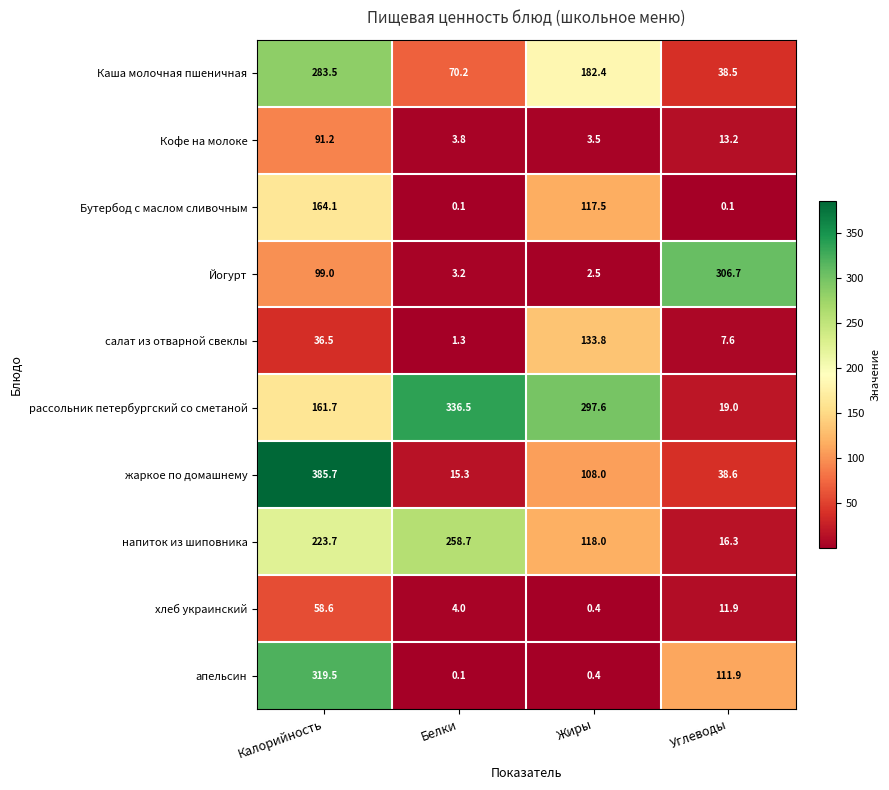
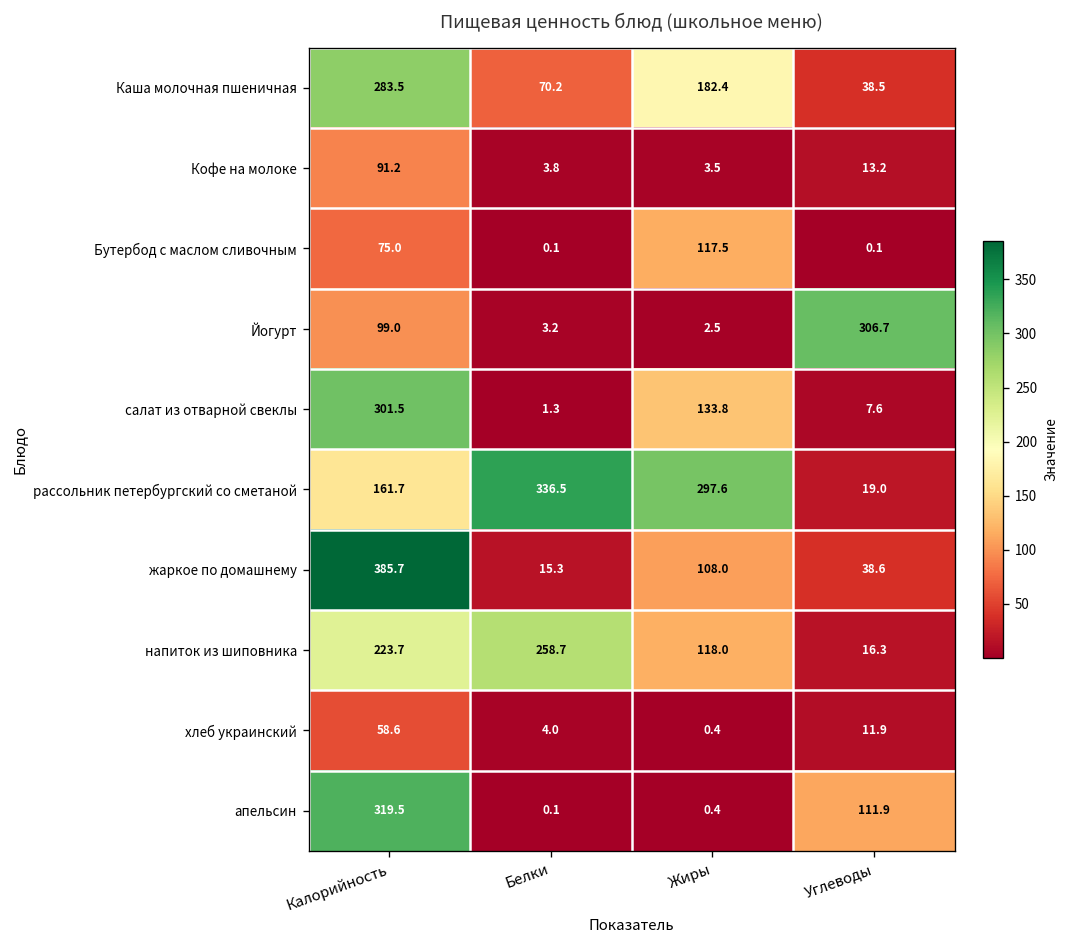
  {
    "Каша молочная пшеничная": {
      "Калорийность": 283.5,
      "Белки": 70.2,
      "Жиры": 182.4,
      "Углеводы": 38.5
    },
    "Кофе на молоке": {
      "Калорийность": 91.2,
      "Белки": 3.8,
      "Жиры": 3.5,
      "Углеводы": 13.2
    },
    "Бутербод с маслом сливочным": {
-     "Калорийность": 164.1,
+     "Калорийность": 75.0,
      "Белки": 0.1,
      "Жиры": 117.5,
      "Углеводы": 0.1
    },
    "Йогурт": {
      "Калорийность": 99.0,
      "Белки": 3.2,
      "Жиры": 2.5,
      "Углеводы": 306.7
    },
    "салат из отварной свеклы": {
-     "Калорийность": 36.5,
+     "Калорийность": 301.5,
      "Белки": 1.3,
      "Жиры": 133.8,
      "Углеводы": 7.6
    },
    "рассольник петербургский со сметаной": {
      "Калорийность": 161.7,
      "Белки": 336.5,
      "Жиры": 297.6,
      "Углеводы": 19.0
    },
    "жаркое по домашнему": {
      "Калорийность": 385.7,
      "Белки": 15.3,
      "Жиры": 108.0,
      "Углеводы": 38.6
    },
    "напиток из шиповника": {
      "Калорийность": 223.7,
      "Белки": 258.7,
      "Жиры": 118.0,
      "Углеводы": 16.3
    },
    "хлеб украинский": {
      "Калорийность": 58.6,
      "Белки": 4.0,
      "Жиры": 0.4,
      "Углеводы": 11.9
    },
    "апельсин": {
      "Калорийность": 319.5,
      "Белки": 0.1,
      "Жиры": 0.4,
      "Углеводы": 111.9
    }
  }
